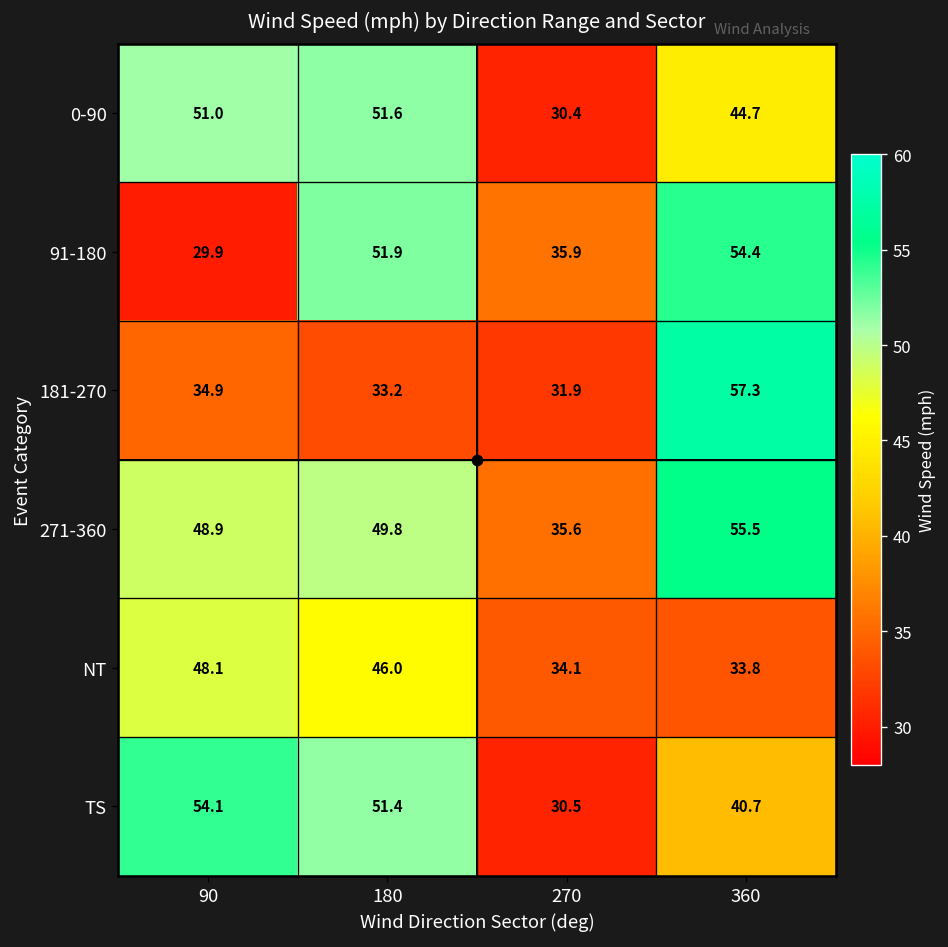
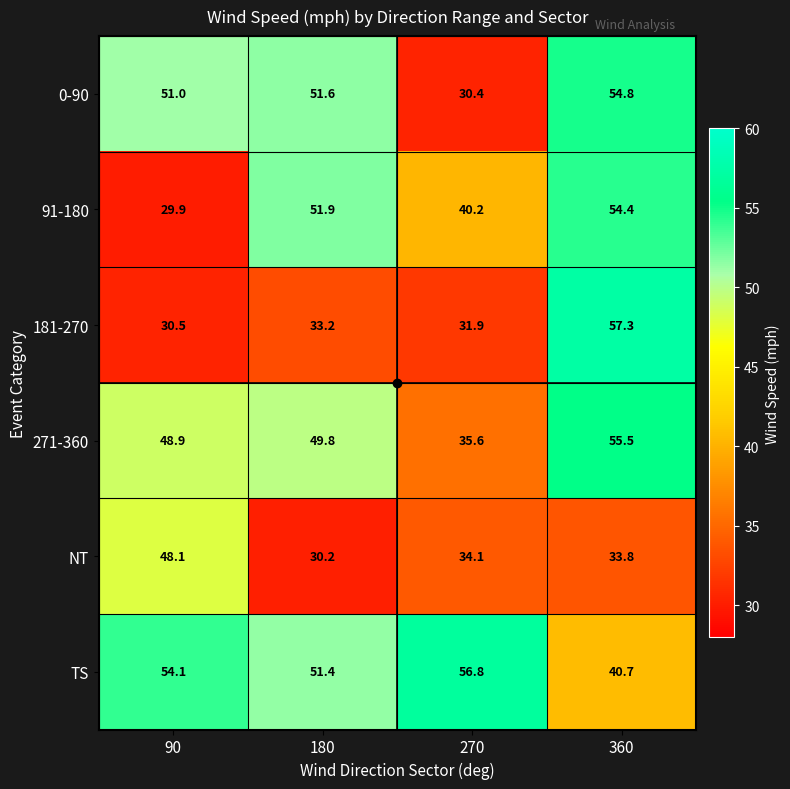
  {
    "0-90": {
      "90": 51.0,
      "180": 51.6,
      "270": 30.4,
-     "360": 44.7
+     "360": 54.8
    },
    "91-180": {
      "90": 29.9,
      "180": 51.9,
-     "270": 35.9,
+     "270": 40.2,
      "360": 54.4
    },
    "181-270": {
-     "90": 34.9,
+     "90": 30.5,
      "180": 33.2,
      "270": 31.9,
      "360": 57.3
    },
    "271-360": {
      "90": 48.9,
      "180": 49.8,
      "270": 35.6,
      "360": 55.5
    },
    "NT": {
      "90": 48.1,
-     "180": 46.0,
+     "180": 30.2,
      "270": 34.1,
      "360": 33.8
    },
    "TS": {
      "90": 54.1,
      "180": 51.4,
-     "270": 30.5,
+     "270": 56.8,
      "360": 40.7
    }
  }
